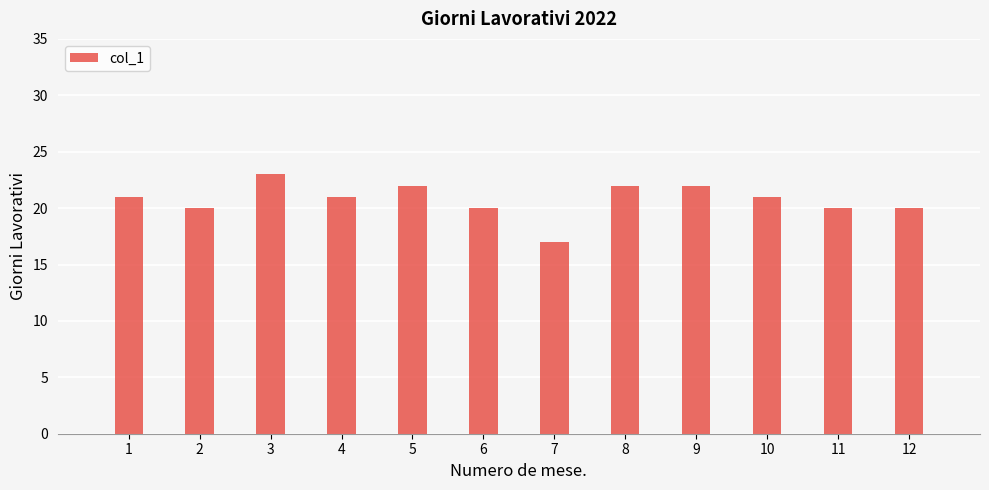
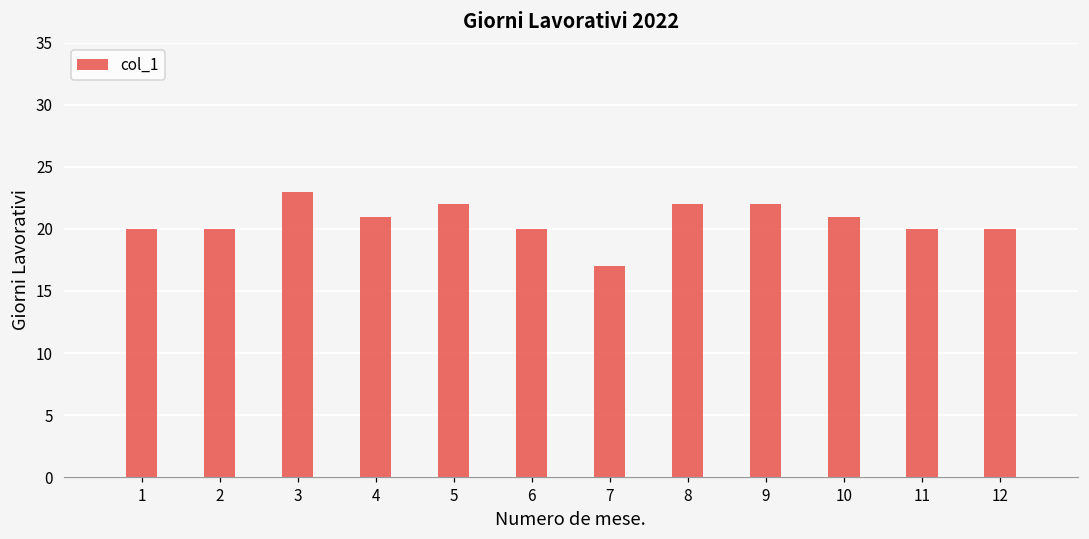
  {
-   "1": 21,
+   "1": 20,
    "2": 20,
    "3": 23,
    "4": 21,
    "5": 22,
    "6": 20,
    "7": 17,
    "8": 22,
    "9": 22,
    "10": 21,
    "11": 20,
    "12": 20
  }
